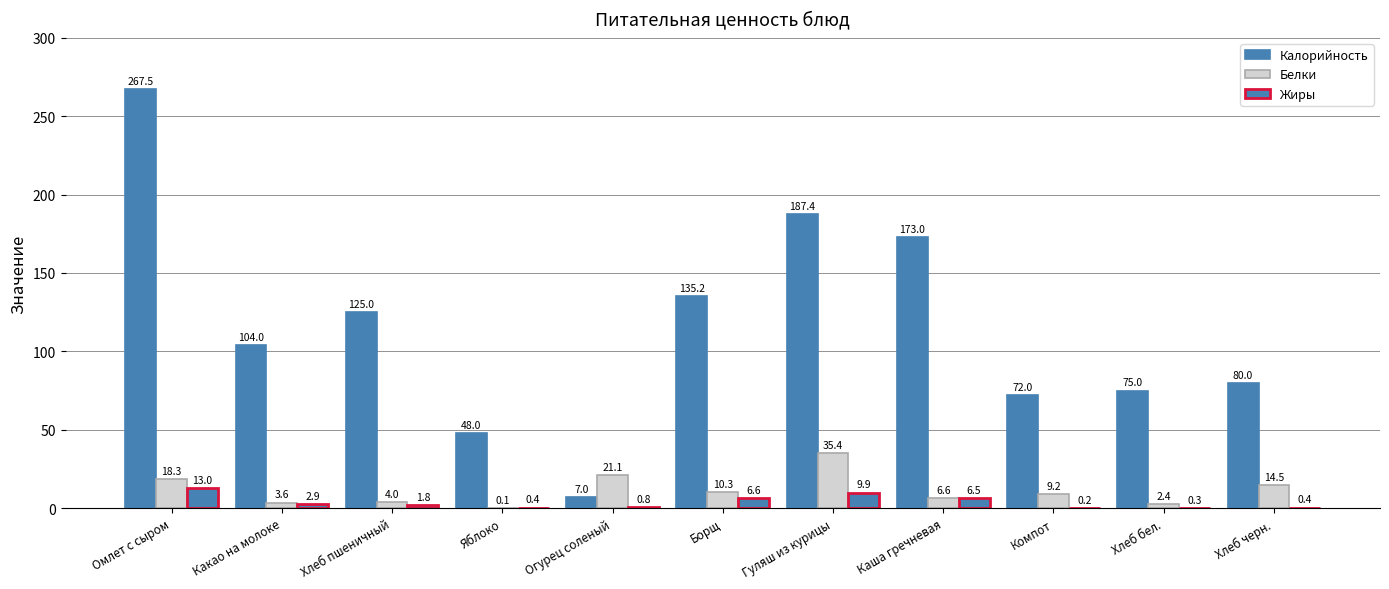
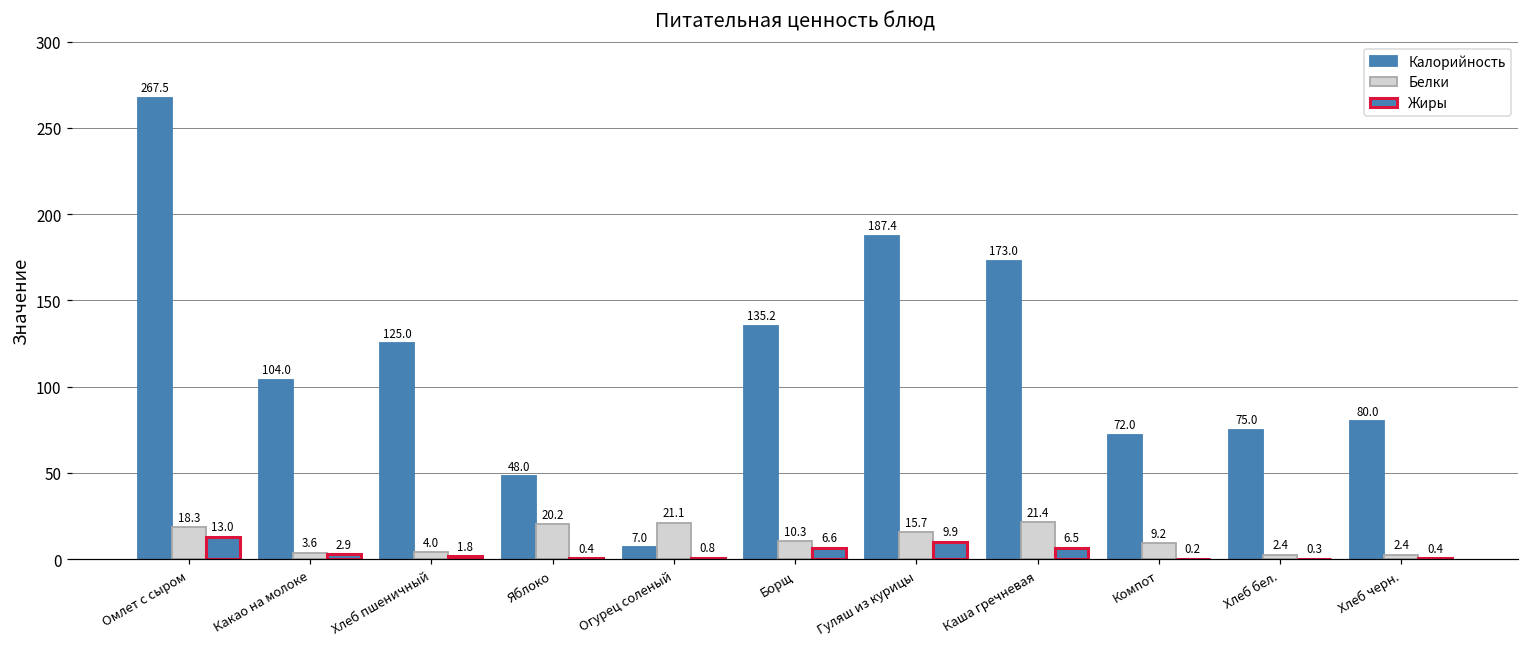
  {
    "Белки": {
      "Омлет с сыром": 18.3,
      "Какао на молоке": 3.6,
      "Хлеб пшеничный": 4.0,
-     "Яблоко": 0.1,
+     "Яблоко": 20.2,
      "Огурец соленый": 21.1,
      "Борщ": 10.3,
-     "Гуляш из курицы": 35.4,
-     "Каша гречневая": 6.6,
+     "Гуляш из курицы": 15.7,
+     "Каша гречневая": 21.4,
      "Компот": 9.2,
      "Хлеб бел.": 2.4,
-     "Хлеб черн.": 14.5
+     "Хлеб черн.": 2.4
    }
  }
